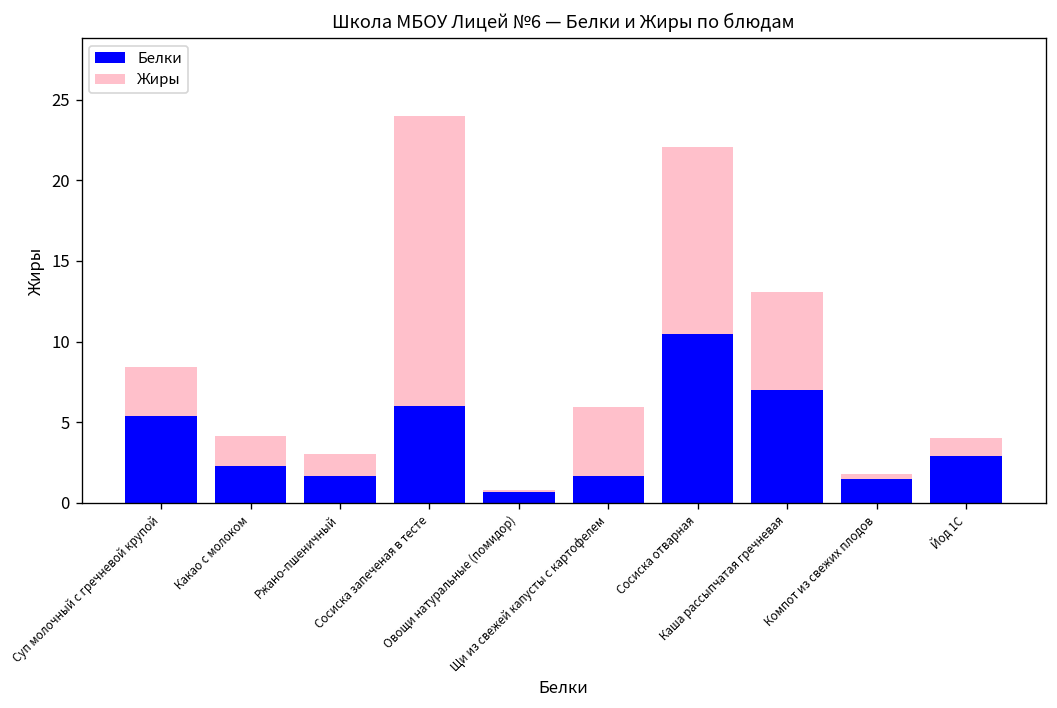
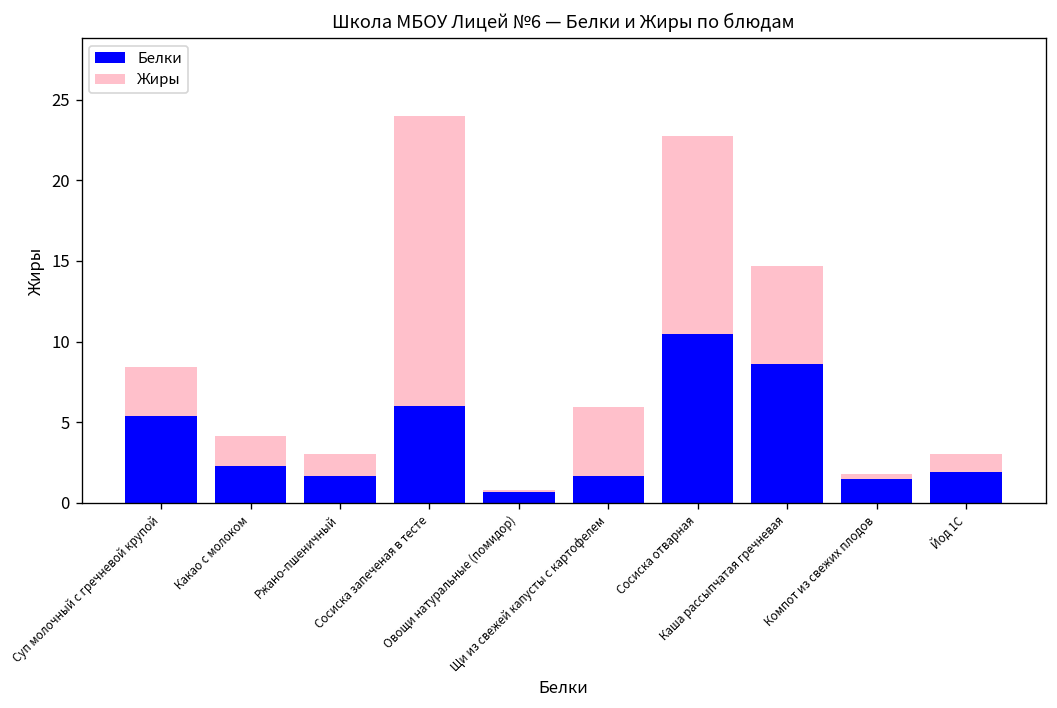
  {
    "Белки": {
      "Суп молочный с гречневой крупой": 5.4,
      "Какао с молоком": 2.3,
      "Ржано-пшеничный": 1.7,
      "Сосиска запеченая в тесте": 6.0,
      "Овощи натуральные (помидор)": 0.7,
      "Щи из свежей капусты с картофелем": 1.7,
      "Сосиска отварная": 10.5,
-     "Каша рассыпчатая гречневая": 7.0,
+     "Каша рассыпчатая гречневая": 8.6,
      "Компот из свежих плодов": 1.5,
-     "Йод 1С": 2.9
+     "Йод 1С": 1.9
    },
    "Жиры": {
      "Суп молочный с гречневой крупой": 3.0,
      "Какао с молоком": 1.9,
      "Ржано-пшеничный": 1.3,
      "Сосиска запеченая в тесте": 18.0,
      "Щи из свежей капусты с картофелем": 4.3,
-     "Сосиска отварная": 11.6,
+     "Сосиска отварная": 12.3,
      "Каша рассыпчатая гречневая": 6.1,
      "Компот из свежих плодов": 0.3,
      "Йод 1С": 1.1
    }
  }
